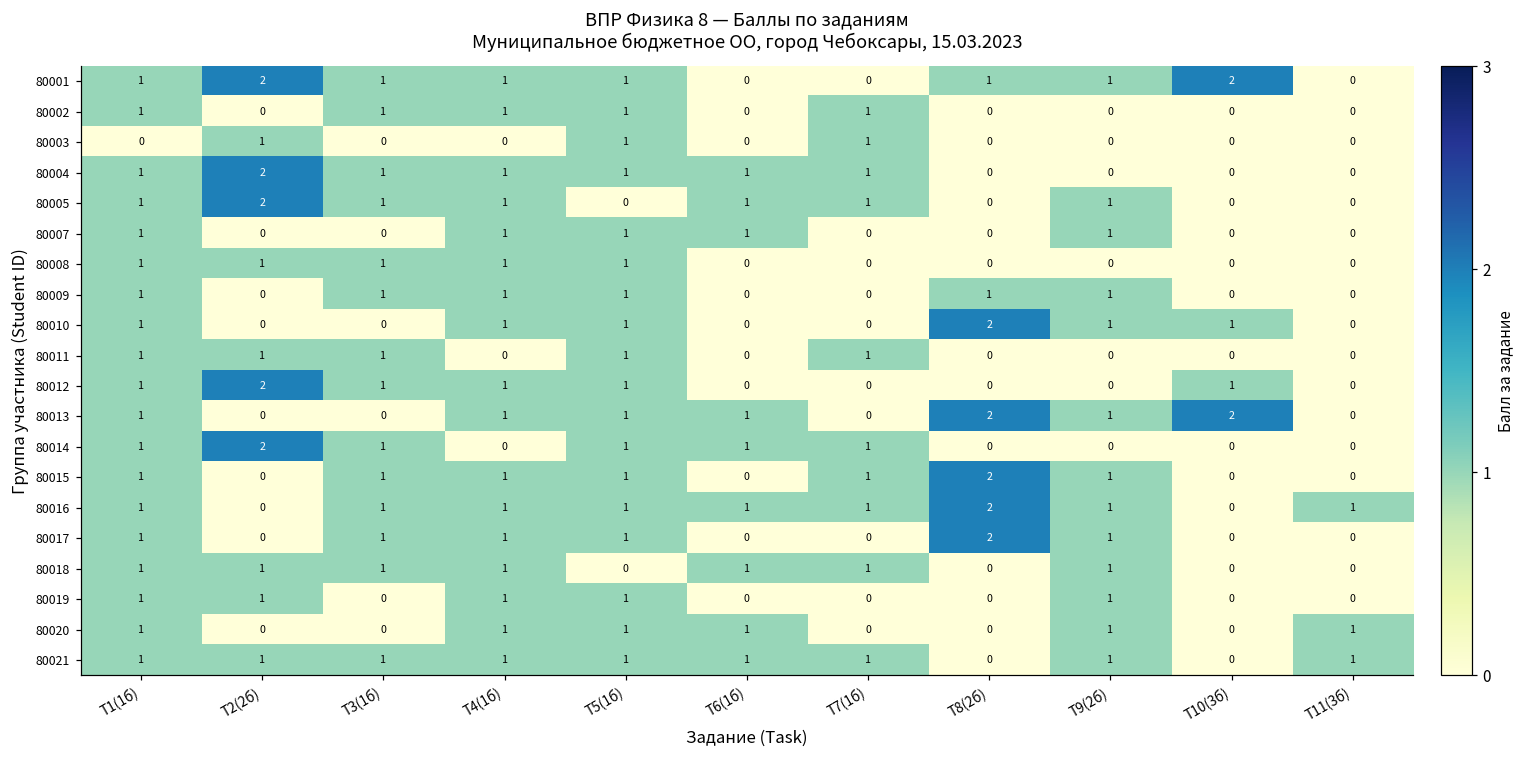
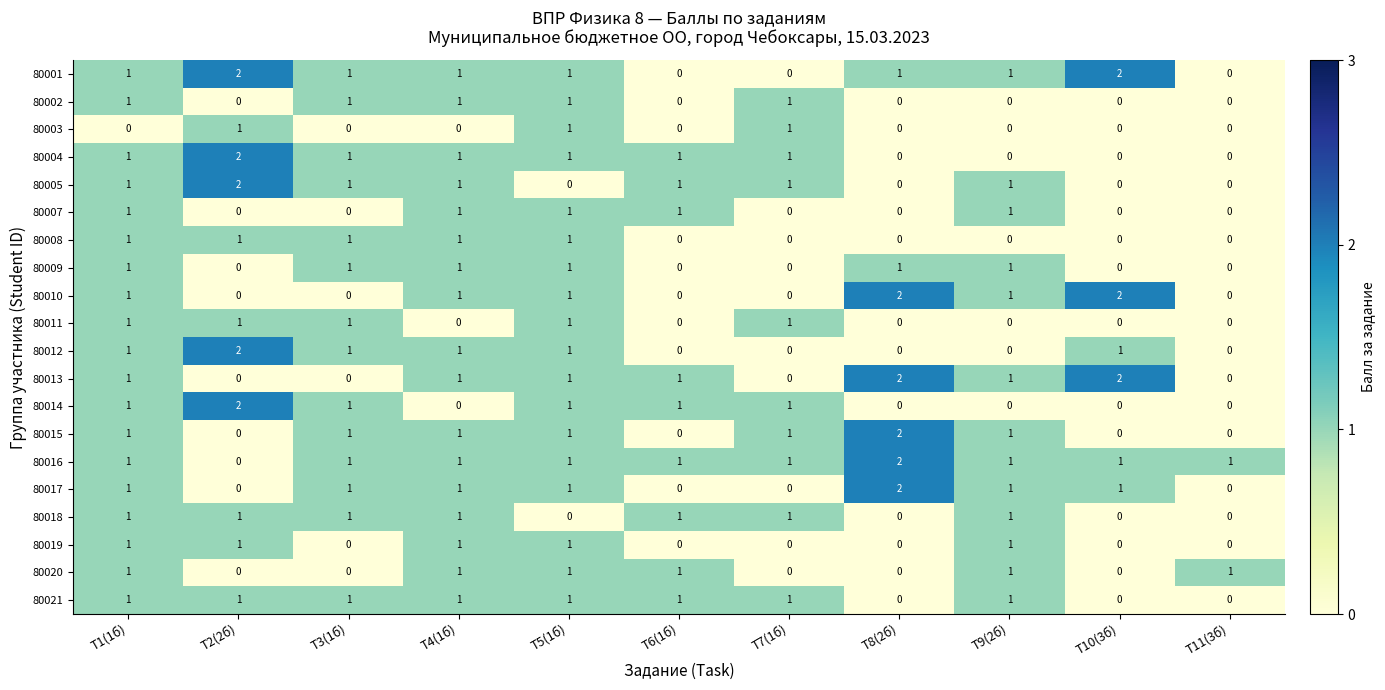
  {
    "80010": {
      "T1(1б)": 1,
      "T2(2б)": 0,
      "T3(1б)": 0,
      "T4(1б)": 1,
      "T5(1б)": 1,
      "T6(1б)": 0,
      "T7(1б)": 0,
      "T8(2б)": 2,
      "T9(2б)": 1,
-     "T10(3б)": 1,
+     "T10(3б)": 2,
      "T11(3б)": 0
    },
    "80016": {
      "T1(1б)": 1,
      "T2(2б)": 0,
      "T3(1б)": 1,
      "T4(1б)": 1,
      "T5(1б)": 1,
      "T6(1б)": 1,
      "T7(1б)": 1,
      "T8(2б)": 2,
      "T9(2б)": 1,
-     "T10(3б)": 0,
+     "T10(3б)": 1,
      "T11(3б)": 1
    },
    "80017": {
      "T1(1б)": 1,
      "T2(2б)": 0,
      "T3(1б)": 1,
      "T4(1б)": 1,
      "T5(1б)": 1,
      "T6(1б)": 0,
      "T7(1б)": 0,
      "T8(2б)": 2,
      "T9(2б)": 1,
-     "T10(3б)": 0,
+     "T10(3б)": 1,
      "T11(3б)": 0
    },
    "80021": {
      "T1(1б)": 1,
      "T2(2б)": 1,
      "T3(1б)": 1,
      "T4(1б)": 1,
      "T5(1б)": 1,
      "T6(1б)": 1,
      "T7(1б)": 1,
      "T8(2б)": 0,
      "T9(2б)": 1,
      "T10(3б)": 0,
-     "T11(3б)": 1
+     "T11(3б)": 0
    }
  }
